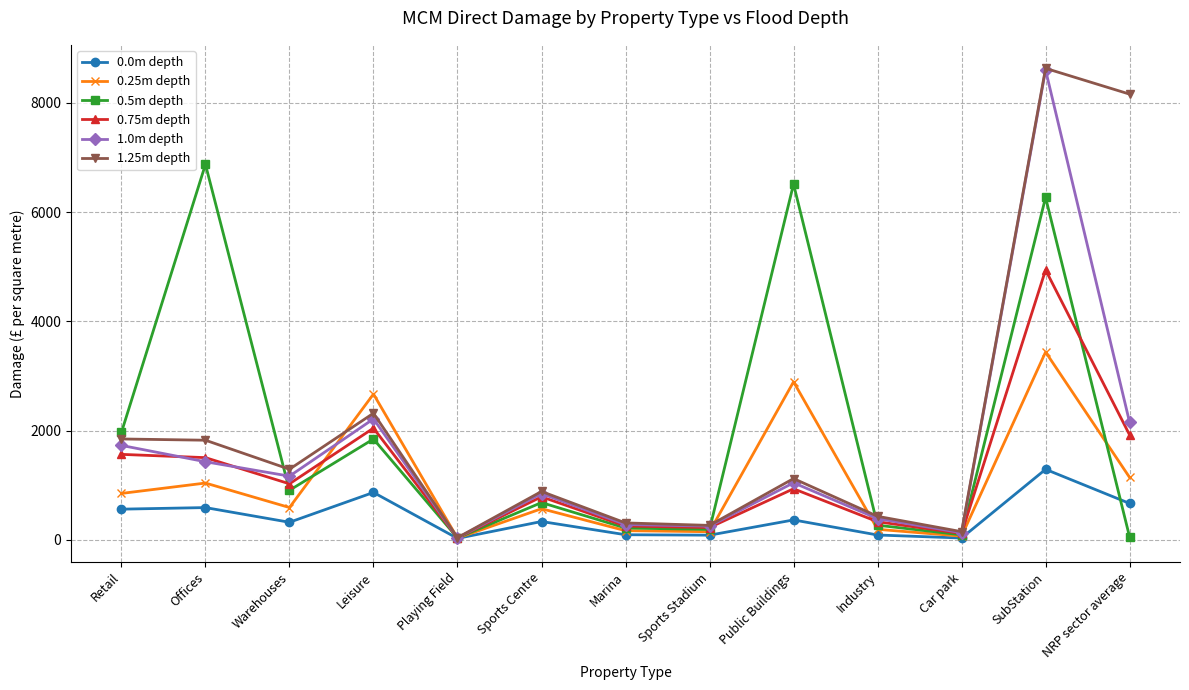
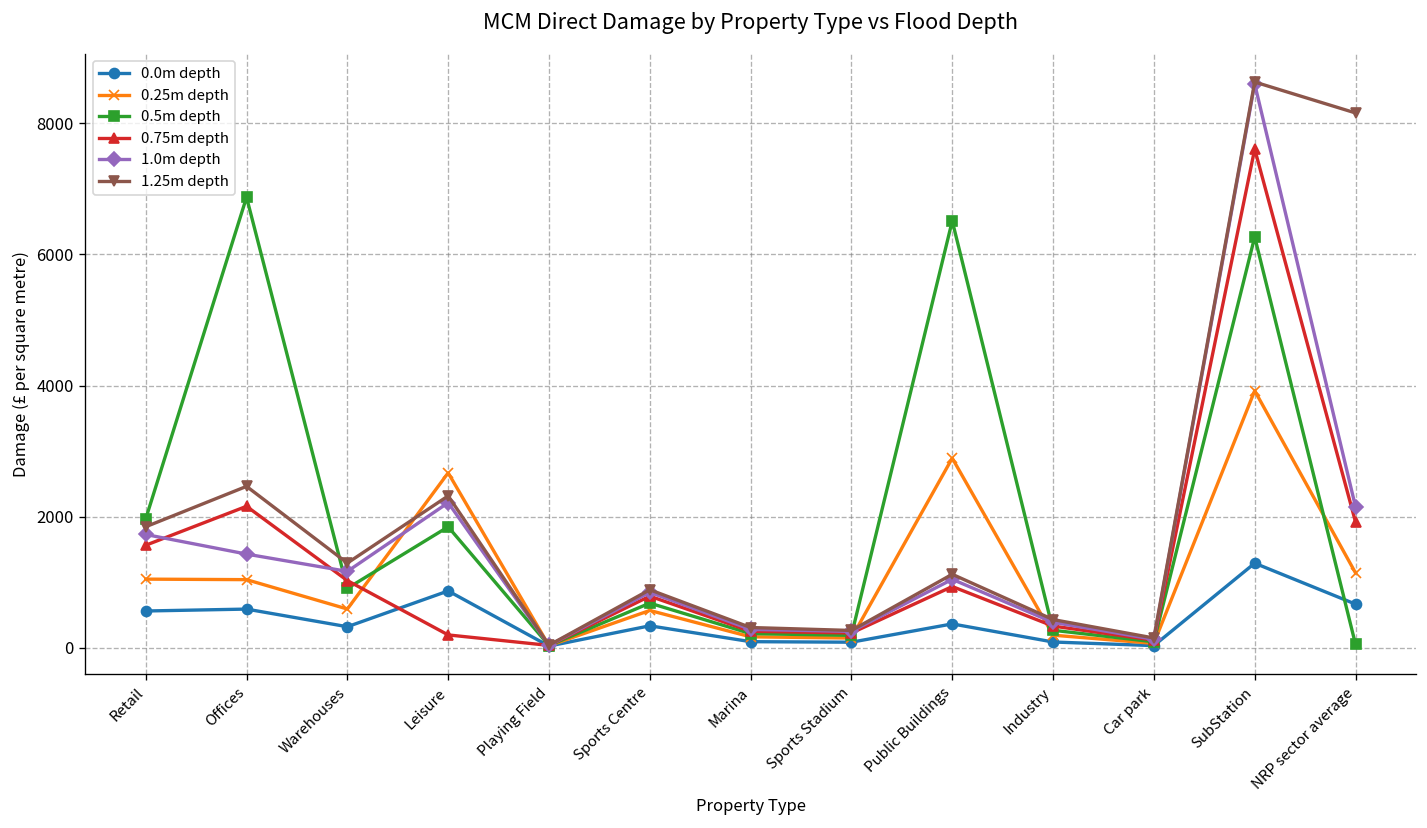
  {
    "0.0m depth": {
      "Retail": 600,
      "Offices": 600,
      "Warehouses": 300,
      "Leisure": 900,
      "Sports Centre": 300,
      "Marina": 100,
      "Sports Stadium": 100,
      "Public Buildings": 400,
      "Industry": 100,
      "SubStation": 1300,
      "NRP sector average": 700
    },
    "0.25m depth": {
-     "Retail": 900,
+     "Retail": 1000,
      "Offices": 1000,
      "Warehouses": 600,
      "Leisure": 2700,
      "Sports Centre": 600,
      "Marina": 200,
      "Public Buildings": 2900,
      "Industry": 200,
-     "SubStation": 3400,
+     "SubStation": 3900,
      "NRP sector average": 1100
    },
    "0.5m depth": {
      "Retail": 2000,
      "Offices": 6900,
      "Warehouses": 900,
      "Leisure": 1800,
      "Sports Centre": 700,
      "Public Buildings": 6500,
      "Industry": 300,
      "SubStation": 6300,
      "NRP sector average": 100
    },
    "0.75m depth": {
      "Retail": 1600,
-     "Offices": 1500,
+     "Offices": 2200,
      "Warehouses": 1000,
-     "Leisure": 2000,
+     "Leisure": 200,
      "Sports Centre": 800,
      "Public Buildings": 900,
      "Industry": 300,
-     "SubStation": 4900,
+     "SubStation": 7600,
      "NRP sector average": 1900
    },
    "1.0m depth": {
      "Retail": 1700,
      "Offices": 1400,
      "Warehouses": 1200,
      "Leisure": 2200,
      "Public Buildings": 1000,
      "NRP sector average": 2200
    },
    "1.25m depth": {
      "Retail": 1800,
-     "Offices": 1800,
+     "Offices": 2500,
      "Warehouses": 1300,
      "Leisure": 2300,
      "Public Buildings": 1100,
      "NRP sector average": 8200
    }
  }
